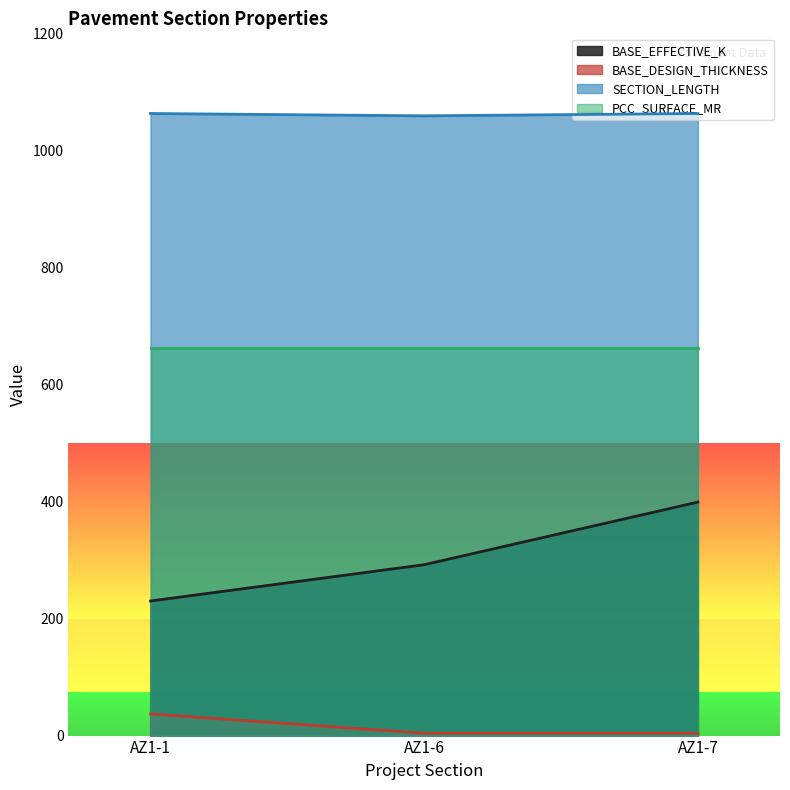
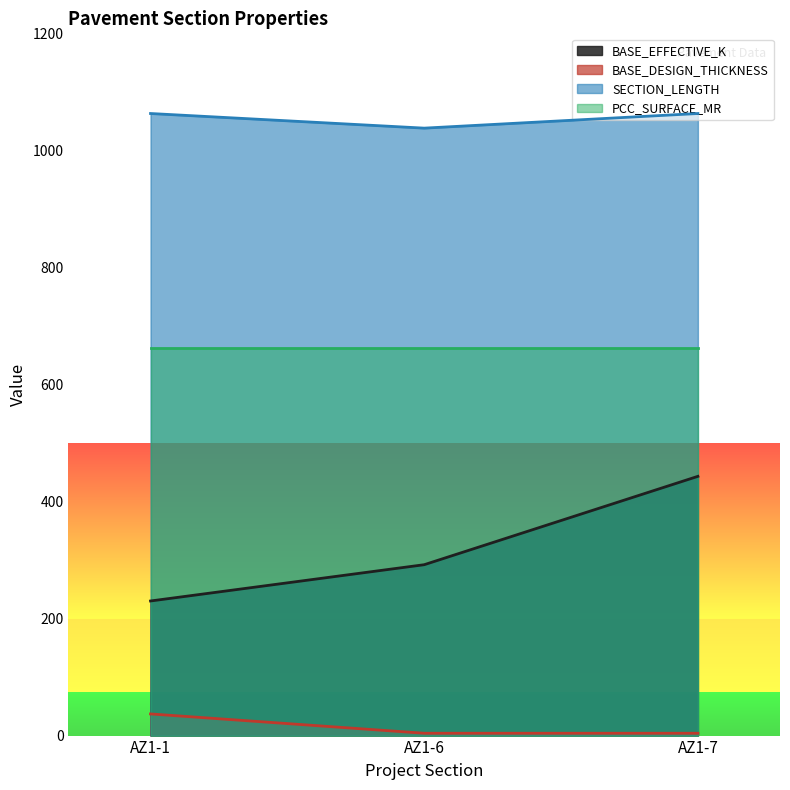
  {
    "BASE_EFFECTIVE_K": {
      "AZ1-1": 230,
      "AZ1-6": 290,
-     "AZ1-7": 400
+     "AZ1-7": 440
    },
    "BASE_DESIGN_THICKNESS": {
      "AZ1-1": 40,
      "AZ1-6": 0,
      "AZ1-7": 0
    },
    "SECTION_LENGTH": {
      "AZ1-1": 1060,
-     "AZ1-6": 1060
+     "AZ1-6": 1040
    },
    "PCC_SURFACE_MR": {
      "AZ1-1": 660,
      "AZ1-6": 660,
      "AZ1-7": 660
    }
  }
